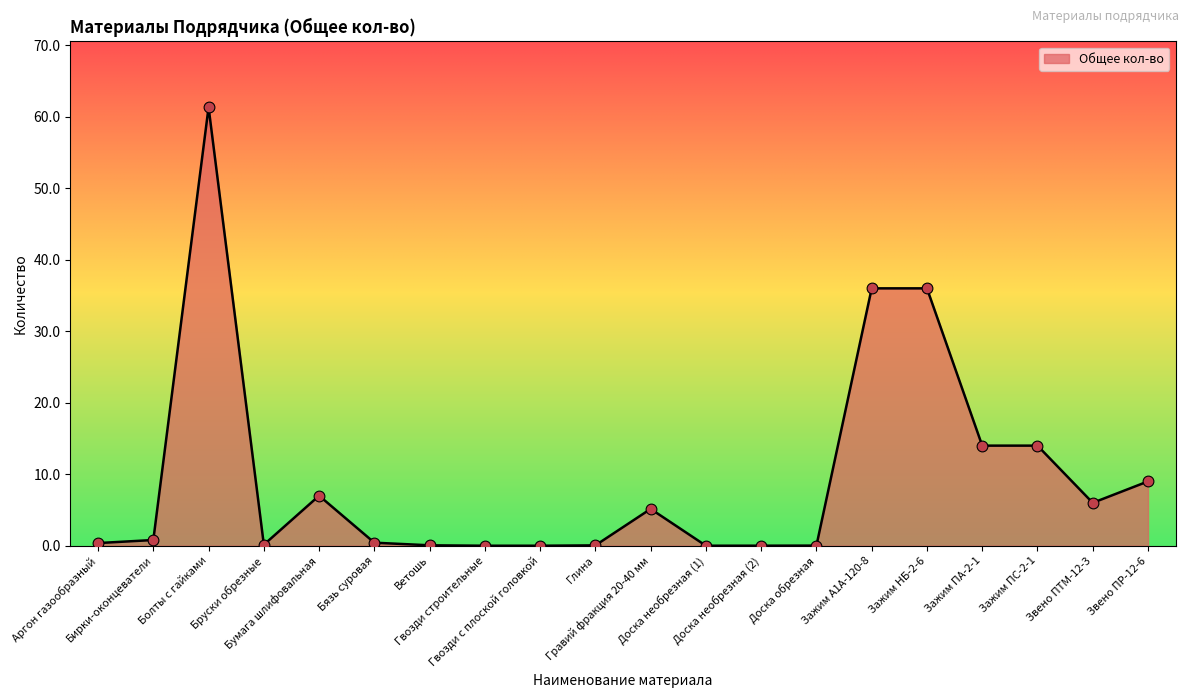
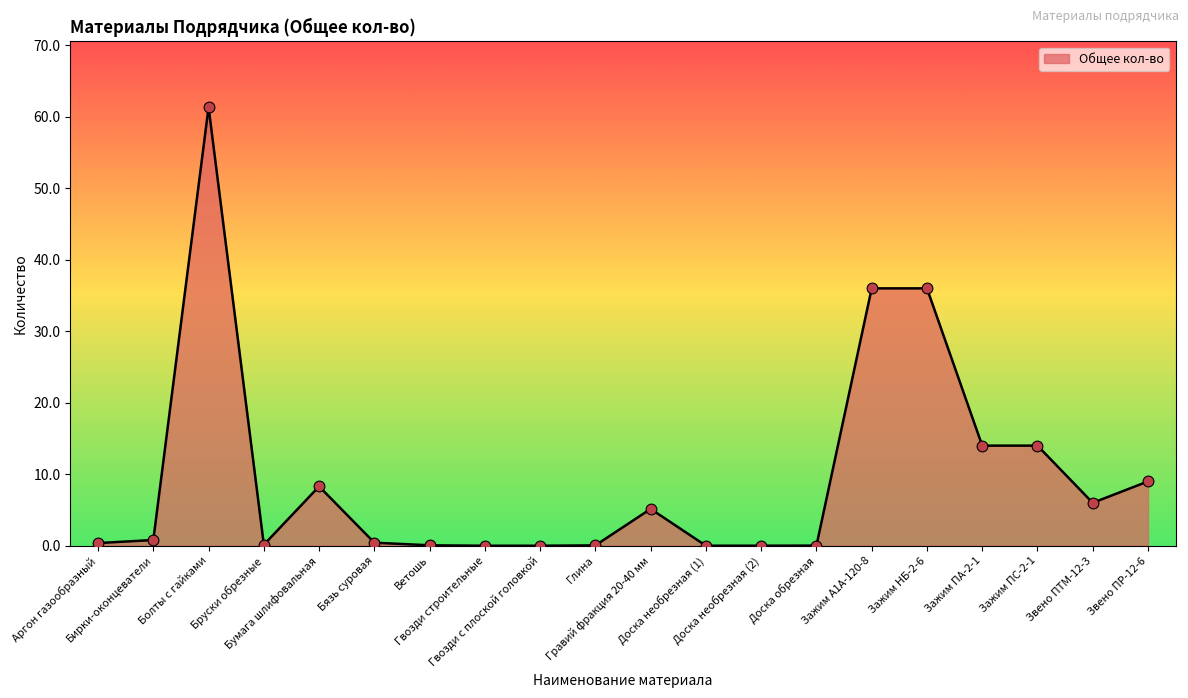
  {
    "Аргон газообразный": 0,
    "Бирки-оконцеватели": 1,
    "Болты с гайками": 61,
    "Бруски обрезные": 0,
-   "Бумага шлифовальная": 7,
+   "Бумага шлифовальная": 8,
    "Бязь суровая": 0,
    "Ветошь": 0,
    "Гвозди строительные": 0,
    "Гвозди с плоской головкой": 0,
    "Глина": 0,
    "Гравий фракция 20-40 мм": 5,
    "Доска необрезная (1)": 0,
    "Доска необрезная (2)": 0,
    "Доска обрезная": 0,
    "Зажим А1А-120-8": 36,
    "Зажим НБ-2-6": 36,
    "Зажим ПА-2-1": 14,
    "Зажим ПС-2-1": 14,
    "Звено ПТМ-12-3": 6,
    "Звено ПР-12-6": 9
  }
